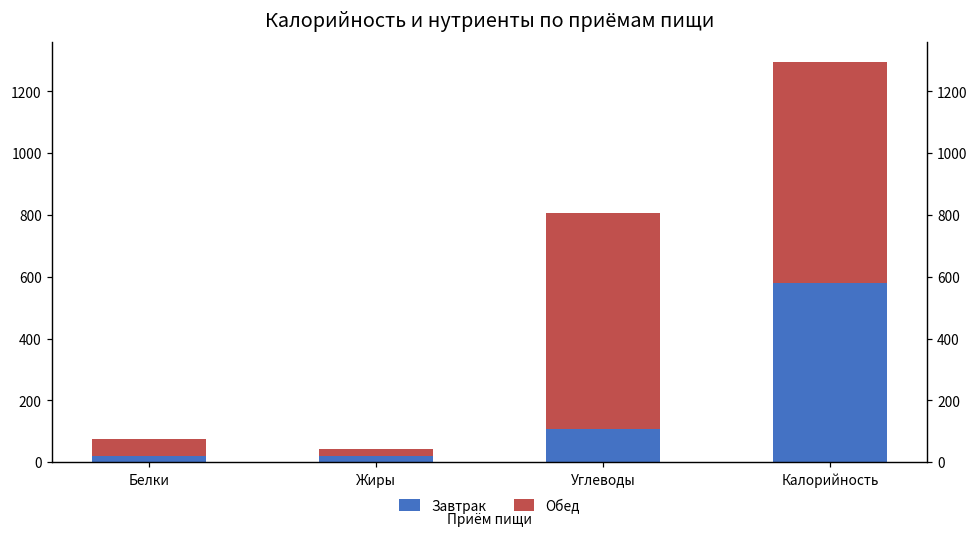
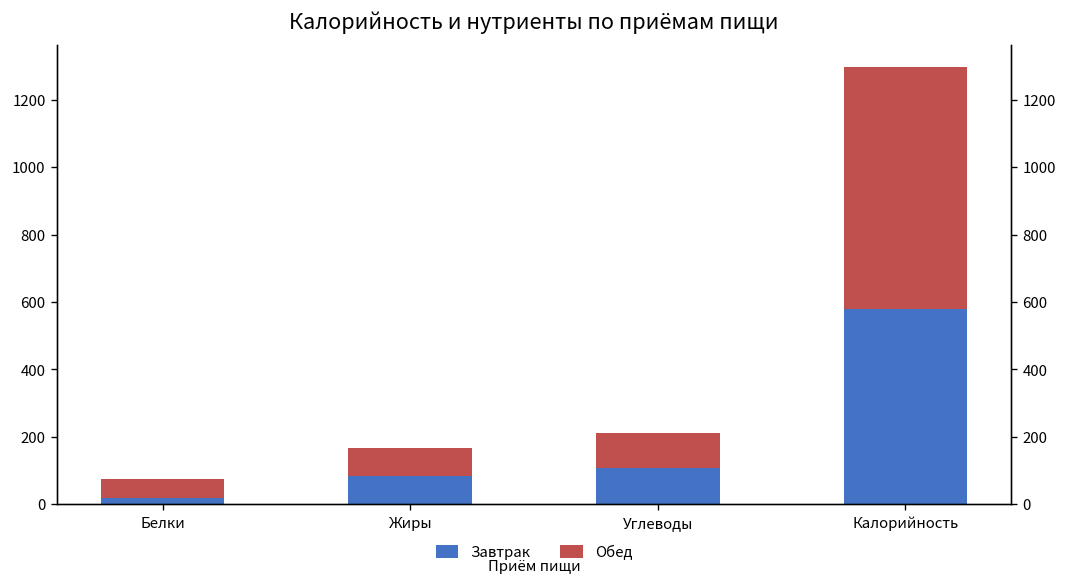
  {
    "Завтрак": {
      "Белки": 20,
-     "Жиры": 20,
+     "Жиры": 80,
      "Углеводы": 110,
      "Калорийность": 580
    },
    "Обед": {
      "Белки": 60,
-     "Жиры": 20,
-     "Углеводы": 700,
+     "Жиры": 80,
+     "Углеводы": 100,
      "Калорийность": 720
    }
  }
